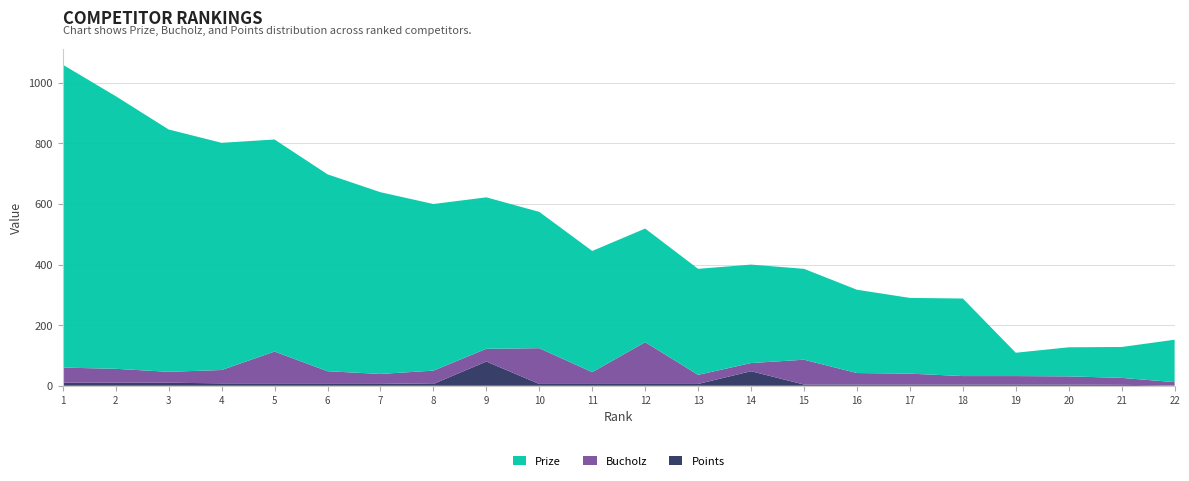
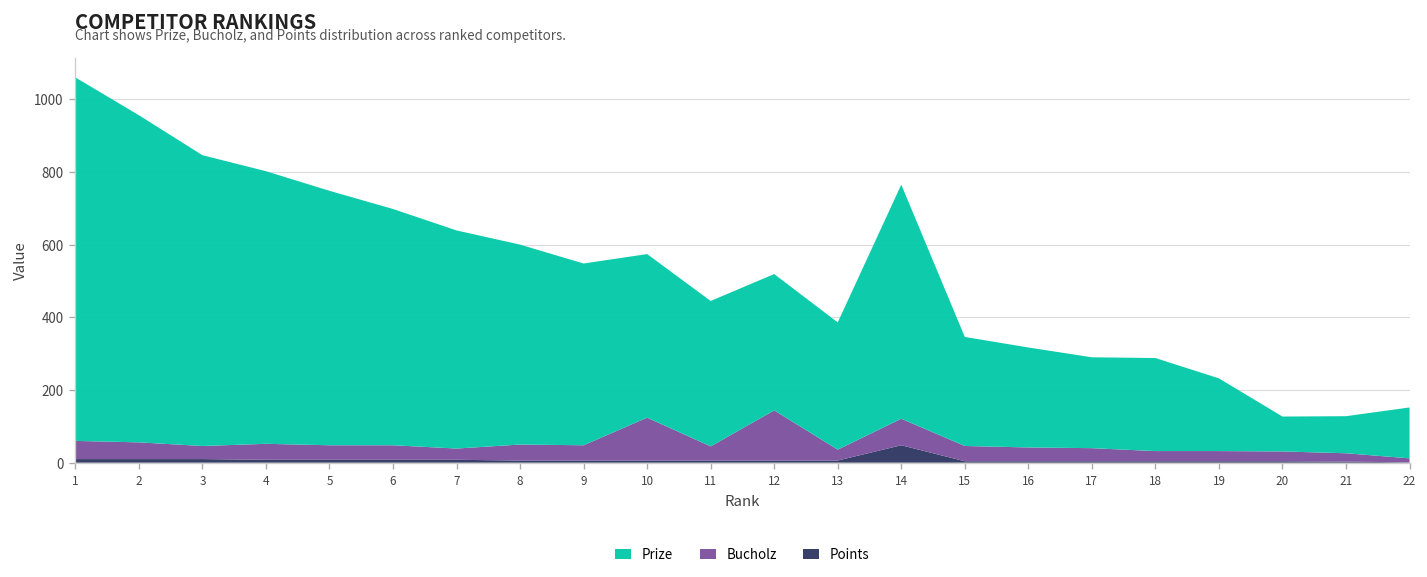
  {
    "Points": {
      "1": 10,
      "2": 10,
      "3": 10,
-     "9": 80,
+     "9": 10,
      "14": 50
    },
    "Bucholz": {
      "1": 50,
      "2": 50,
      "3": 40,
      "4": 40,
-     "5": 110,
+     "5": 40,
      "6": 40,
      "7": 30,
      "8": 40,
      "9": 40,
      "10": 120,
      "11": 40,
      "12": 140,
      "13": 30,
-     "14": 30,
-     "15": 80,
+     "14": 70,
+     "15": 40,
      "16": 40,
      "17": 40,
      "18": 30,
      "19": 30,
      "20": 30,
      "21": 20,
      "22": 10
    },
    "Prize": {
      "1": 1000,
      "2": 900,
      "3": 800,
      "4": 750,
      "5": 700,
      "6": 650,
      "7": 600,
      "8": 550,
      "9": 500,
      "10": 450,
      "11": 400,
      "12": 380,
      "13": 350,
-     "14": 330,
+     "14": 640,
      "15": 300,
      "16": 280,
      "17": 250,
      "18": 260,
-     "19": 80,
+     "19": 200,
      "20": 100,
      "21": 100,
      "22": 140
    }
  }
